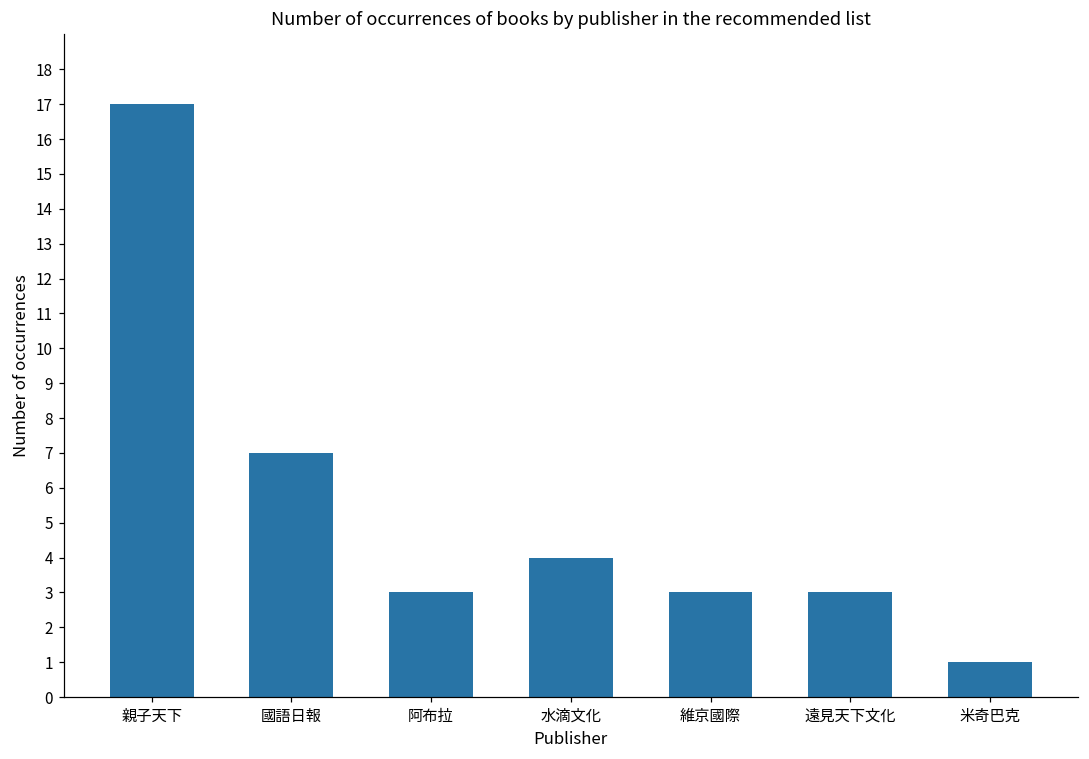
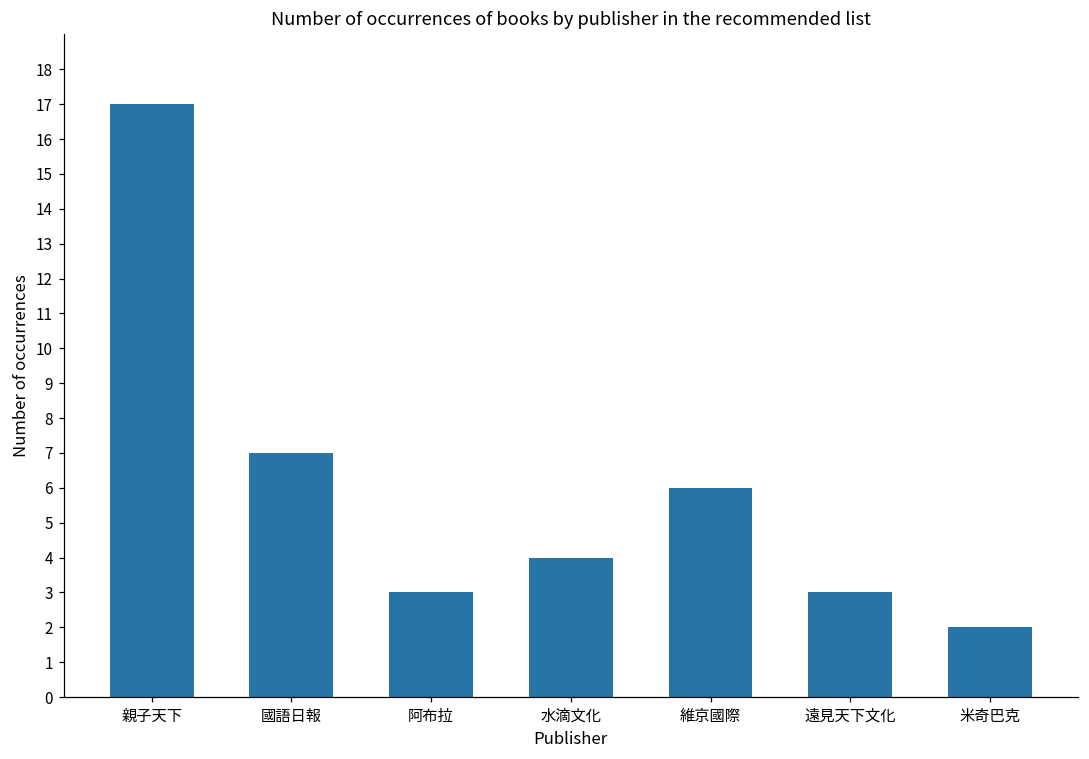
  {
    "親子天下": 17,
    "國語日報": 7,
    "阿布拉": 3,
    "水滴文化": 4,
-   "維京國際": 3,
+   "維京國際": 6,
    "遠見天下文化": 3,
-   "米奇巴克": 1
+   "米奇巴克": 2
  }
